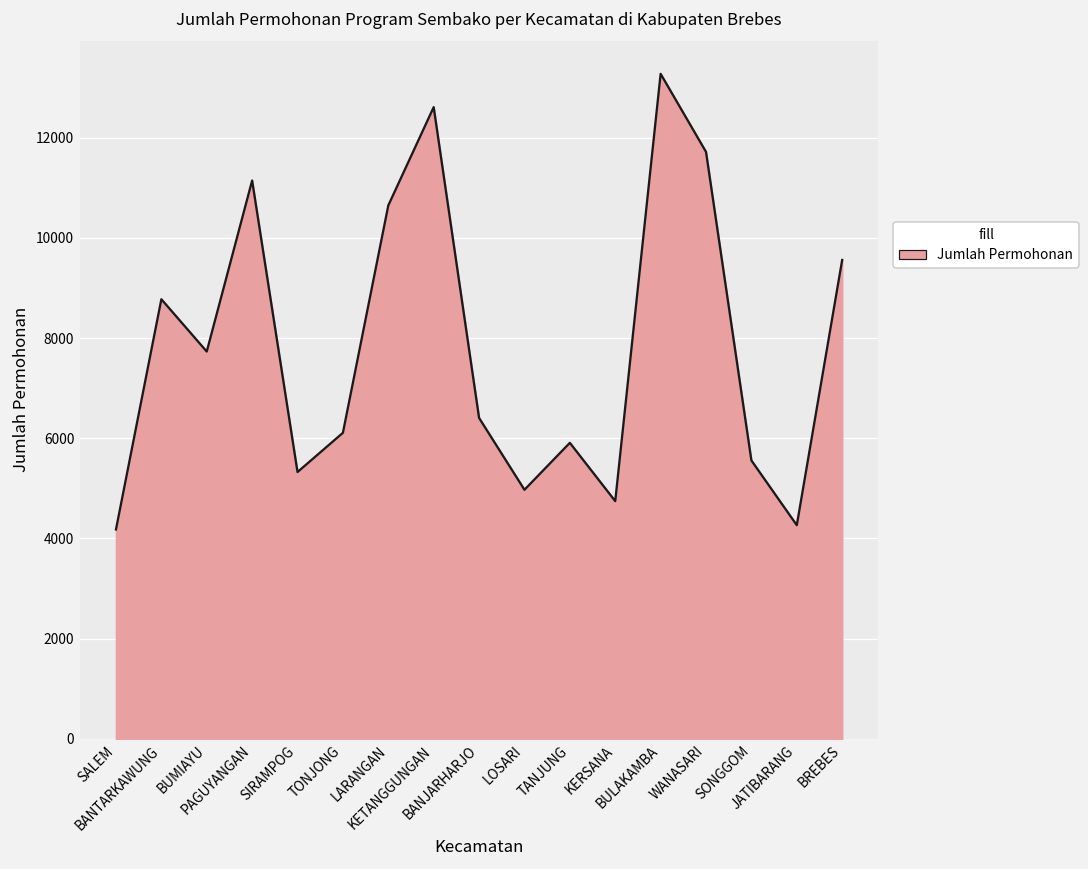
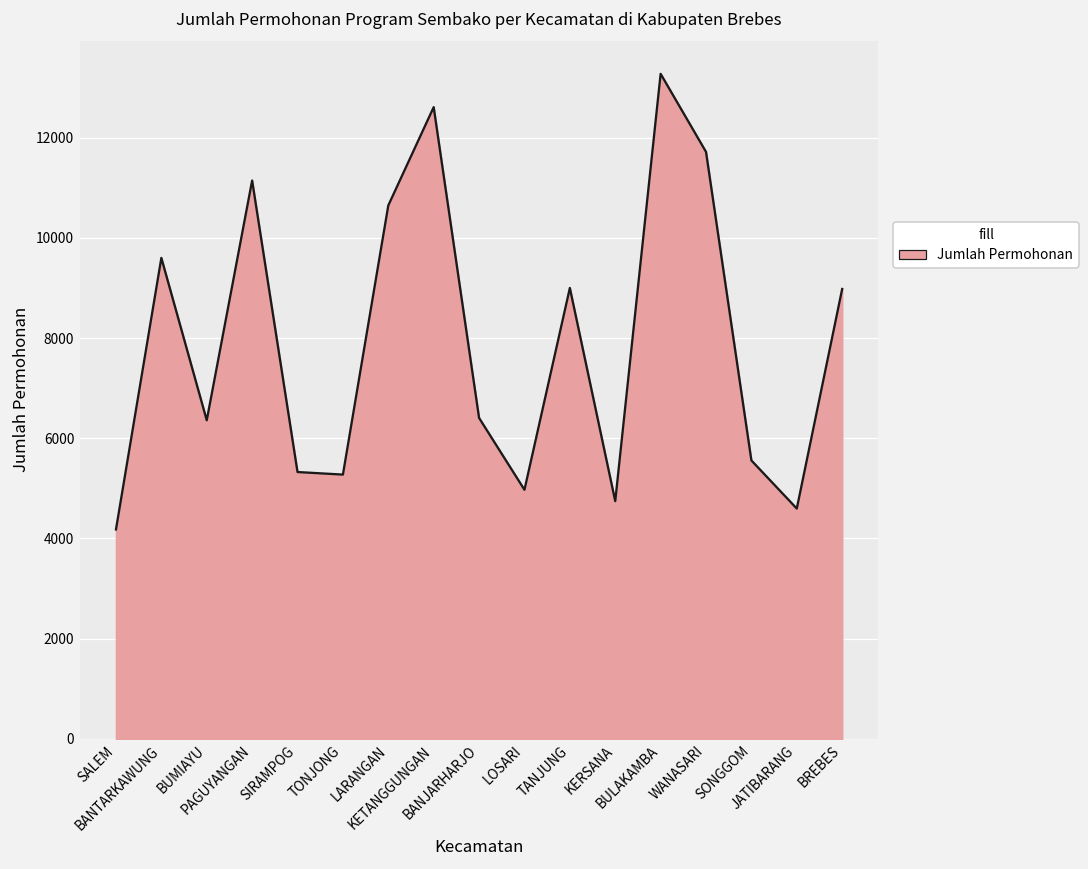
  {
    "SALEM": 4200,
-   "BANTARKAWUNG": 8800,
-   "BUMIAYU": 7700,
+   "BANTARKAWUNG": 9600,
+   "BUMIAYU": 6400,
    "PAGUYANGAN": 11100,
    "SIRAMPOG": 5300,
-   "TONJONG": 6100,
+   "TONJONG": 5300,
    "LARANGAN": 10600,
    "KETANGGUNGAN": 12600,
    "BANJARHARJO": 6400,
    "LOSARI": 5000,
-   "TANJUNG": 5900,
+   "TANJUNG": 9000,
    "KERSANA": 4700,
    "BULAKAMBA": 13300,
    "WANASARI": 11700,
    "SONGGOM": 5600,
-   "JATIBARANG": 4300,
-   "BREBES": 9600
+   "JATIBARANG": 4600,
+   "BREBES": 9000
  }
